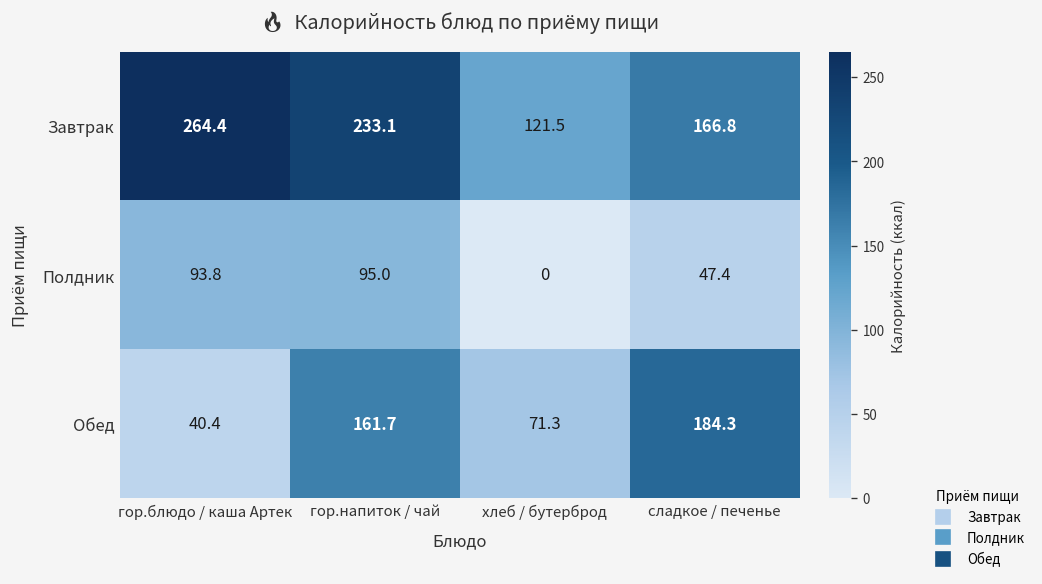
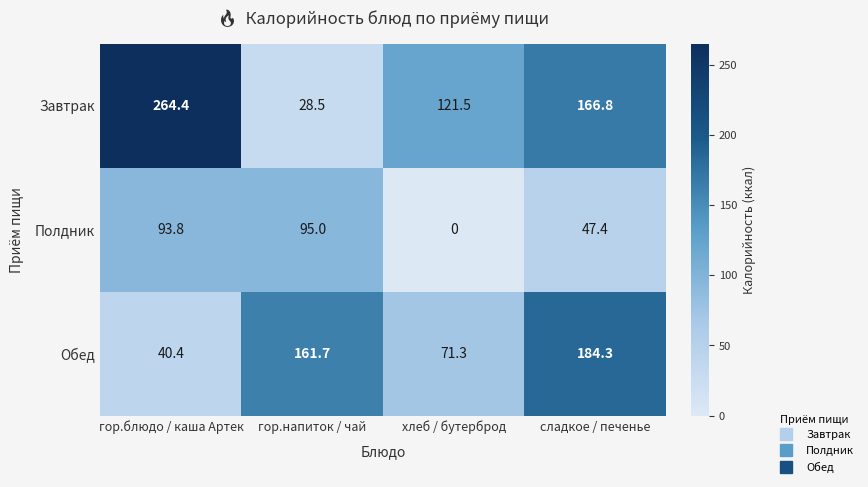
  {
    "Завтрак": {
      "гор.блюдо / каша Артек": 264.4,
-     "гор.напиток / чай": 233.1,
+     "гор.напиток / чай": 28.5,
      "хлеб / бутерброд": 121.5,
      "сладкое / печенье": 166.8
    },
    "Полдник": {
      "гор.блюдо / каша Артек": 93.8,
      "гор.напиток / чай": 95.0,
      "хлеб / бутерброд": 0,
      "сладкое / печенье": 47.4
    },
    "Обед": {
      "гор.блюдо / каша Артек": 40.4,
      "гор.напиток / чай": 161.7,
      "хлеб / бутерброд": 71.3,
      "сладкое / печенье": 184.3
    }
  }
